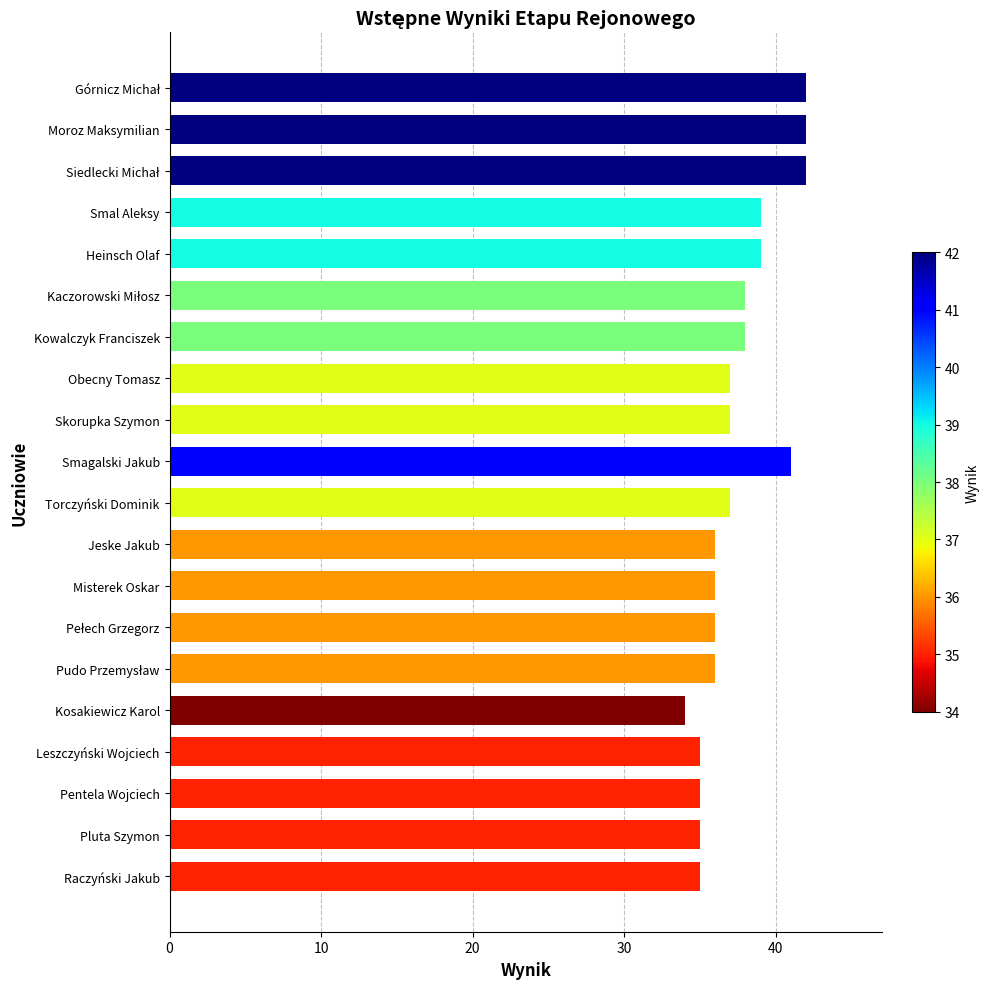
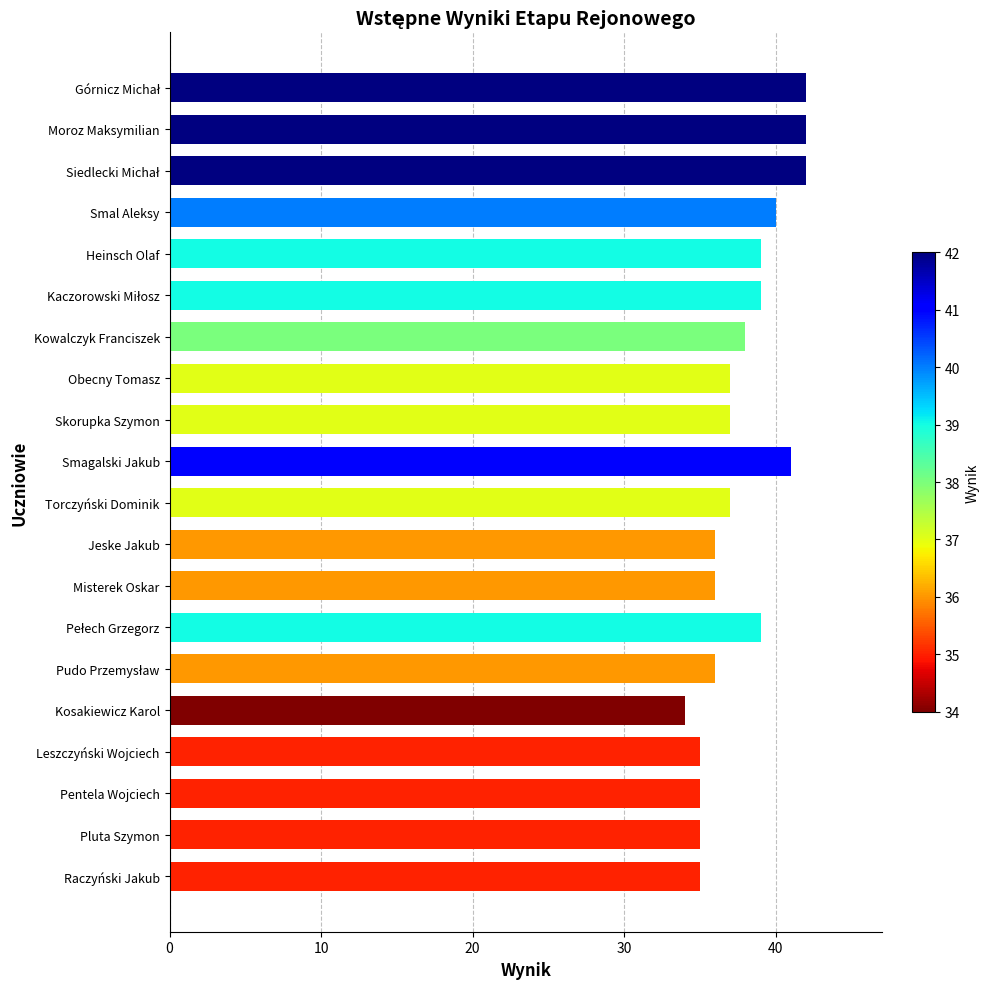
  {
    "Górnicz Michał": 42,
    "Moroz Maksymilian": 42,
    "Siedlecki Michał": 42,
-   "Smal Aleksy": 39,
+   "Smal Aleksy": 40,
    "Heinsch Olaf": 39,
-   "Kaczorowski Miłosz": 38,
+   "Kaczorowski Miłosz": 39,
    "Kowalczyk Franciszek": 38,
    "Obecny Tomasz": 37,
    "Skorupka Szymon": 37,
    "Smagalski Jakub": 41,
    "Torczyński Dominik": 37,
    "Jeske Jakub": 36,
    "Misterek Oskar": 36,
-   "Pełech Grzegorz": 36,
+   "Pełech Grzegorz": 39,
    "Pudo Przemysław": 36,
    "Kosakiewicz Karol": 34,
    "Leszczyński Wojciech": 35,
    "Pentela Wojciech": 35,
    "Pluta Szymon": 35,
    "Raczyński Jakub": 35
  }
